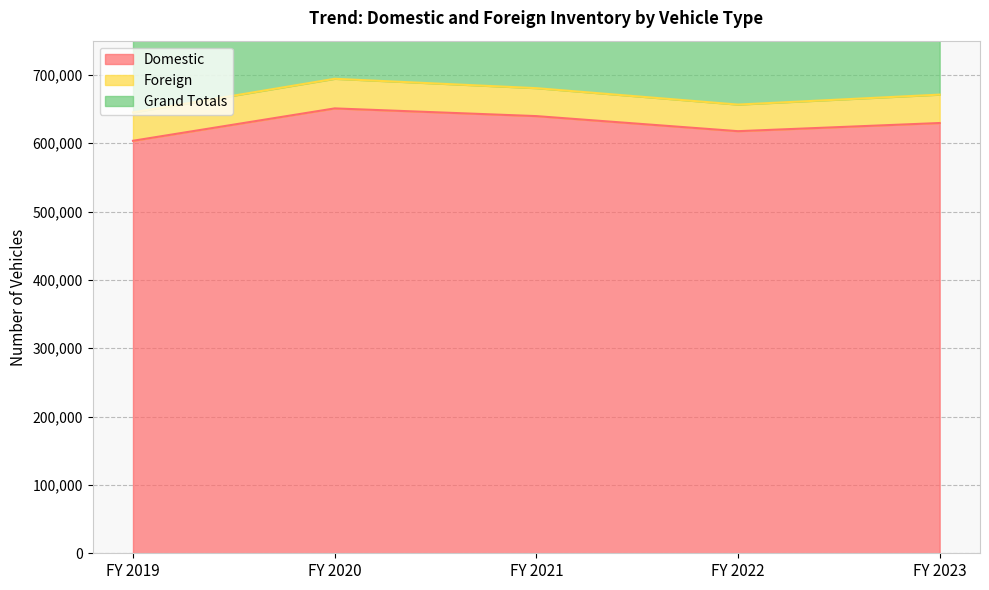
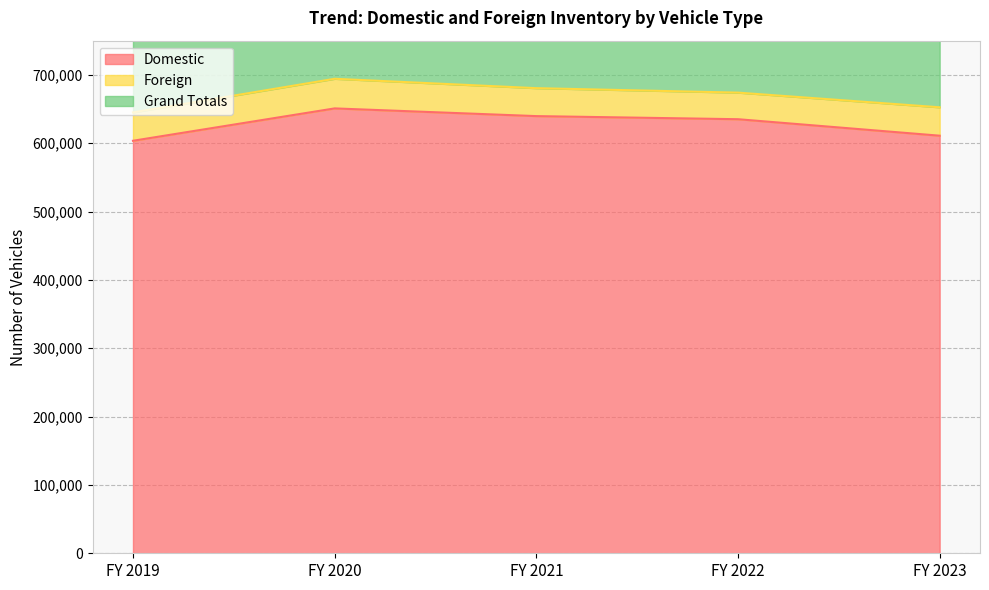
  {
    "Domestic": {
      "FY 2019": "600,000",
      "FY 2020": "650,000",
      "FY 2021": "640,000",
-     "FY 2022": "620,000",
-     "FY 2023": "630,000"
+     "FY 2022": "640,000",
+     "FY 2023": "610,000"
    },
    "Foreign": {
      "FY 2020": "40,000",
      "FY 2021": "40,000",
      "FY 2022": "40,000",
      "FY 2023": "40,000"
    }
  }
